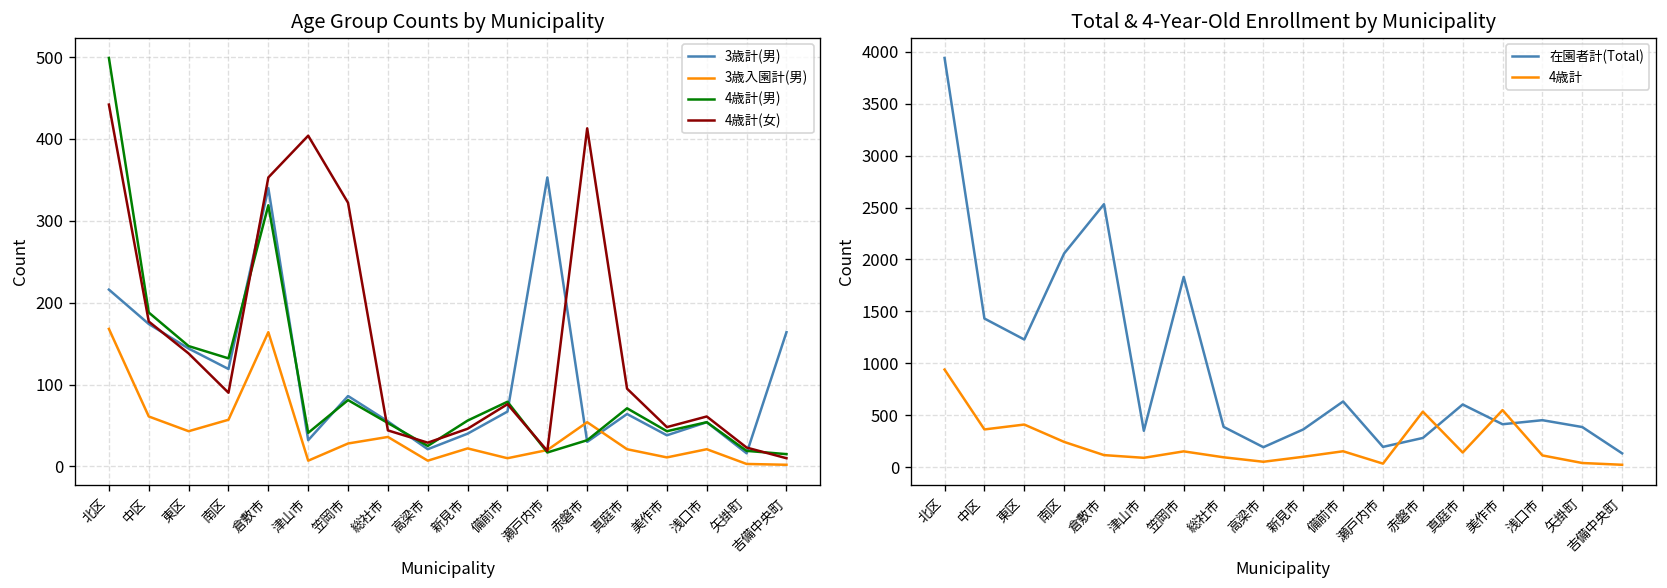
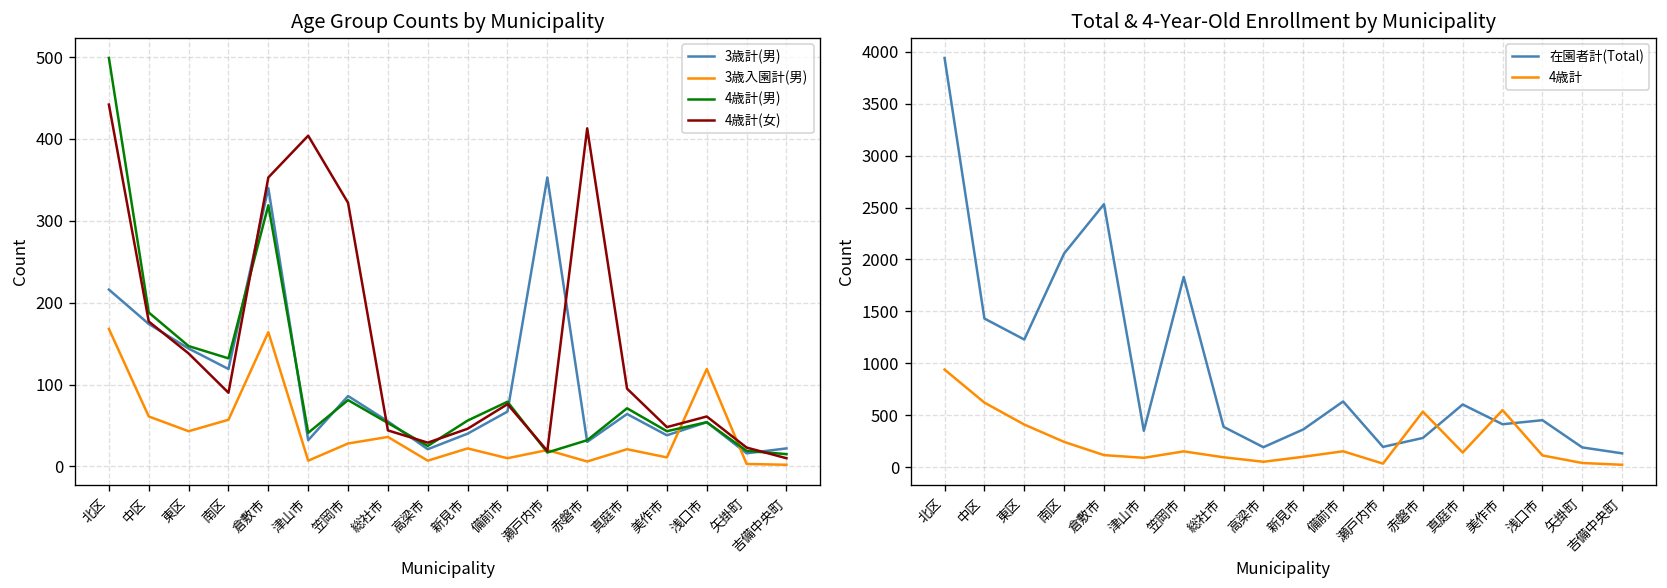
  {
    "Age Group Counts by Municipality": {
      "3歳計(男)": {
        "北区": 220,
        "南区": 120,
        "倉敷市": 340,
        "津山市": 30,
        "笠岡市": 90,
        "高梁市": 20,
        "新見市": 40,
        "備前市": 70,
        "瀬戸内市": 350,
        "真庭市": 60,
        "美作市": 40,
-       "吉備中央町": 160
+       "吉備中央町": 20
      },
      "3歳入園計(男)": {
        "北区": 170,
        "中区": 60,
        "東区": 40,
        "南区": 60,
        "倉敷市": 160,
        "津山市": 10,
        "笠岡市": 30,
        "総社市": 40,
        "高梁市": 10,
        "新見市": 20,
        "備前市": 10,
-       "赤磐市": 50,
+       "赤磐市": 10,
        "真庭市": 20,
        "美作市": 10,
-       "浅口市": 20,
+       "浅口市": 120,
        "矢掛町": 0,
        "吉備中央町": 0
      },
      "4歳計(男)": {
        "北区": 500,
        "中区": 190,
        "南区": 130,
        "倉敷市": 320,
        "津山市": 40,
        "笠岡市": 80,
        "高梁市": 30,
        "新見市": 60,
        "真庭市": 70,
        "美作市": 40,
        "吉備中央町": 20
      },
      "4歳計(女)": {
        "北区": 440,
        "東区": 140,
        "南区": 90,
        "倉敷市": 350,
        "津山市": 400,
        "笠岡市": 320,
        "総社市": 40,
        "高梁市": 30,
        "新見市": 50,
        "赤磐市": 410,
        "真庭市": 100,
        "美作市": 50,
        "浅口市": 60,
        "矢掛町": 20,
        "吉備中央町": 10
      }
    },
    "Total & 4-Year-Old Enrollment by Municipality": {
      "在園者計(Total)": {
        "北区": 3900,
        "中区": 1400,
        "東区": 1200,
        "南区": 2100,
        "倉敷市": 2500,
        "津山市": 400,
        "笠岡市": 1800,
        "総社市": 400,
        "高梁市": 200,
        "新見市": 400,
        "備前市": 600,
        "瀬戸内市": 200,
        "赤磐市": 300,
        "真庭市": 600,
        "美作市": 400,
        "浅口市": 500,
-       "矢掛町": 400,
+       "矢掛町": 200,
        "吉備中央町": 100
      },
      "4歳計": {
        "北区": 900,
-       "中区": 400,
+       "中区": 600,
        "東区": 400,
        "南区": 200,
        "倉敷市": 100,
        "津山市": 100,
        "笠岡市": 200,
        "総社市": 100,
        "高梁市": 100,
        "新見市": 100,
        "備前市": 200,
        "瀬戸内市": 0,
        "赤磐市": 500,
        "真庭市": 100,
        "美作市": 600,
        "浅口市": 100,
        "矢掛町": 0,
        "吉備中央町": 0
      }
    }
  }
